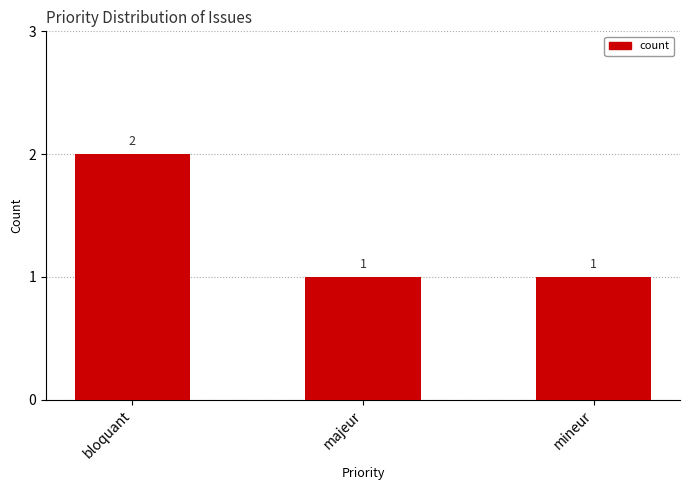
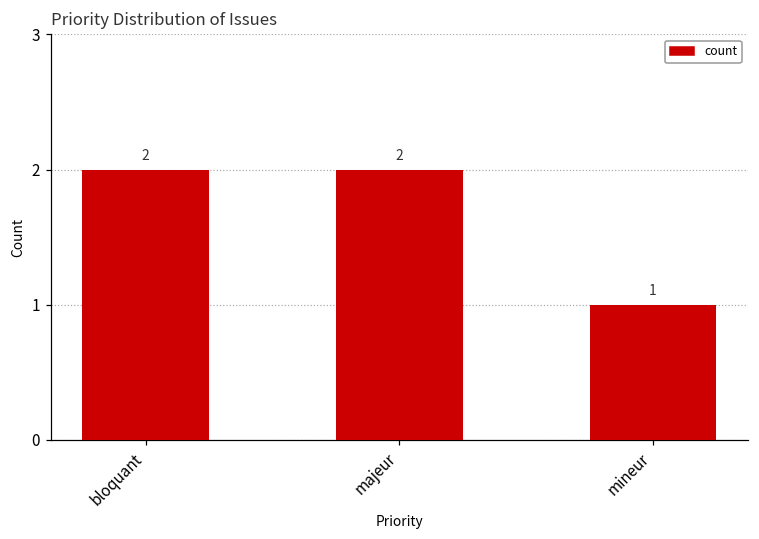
  {
    "bloquant": 2,
-   "majeur": 1,
+   "majeur": 2,
    "mineur": 1
  }
